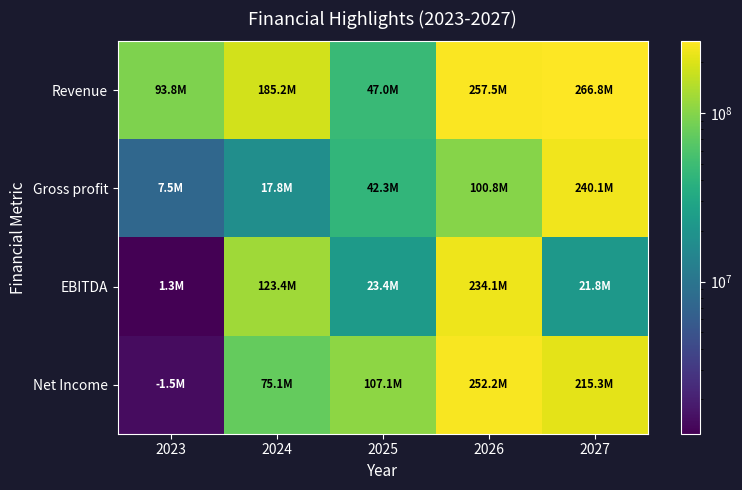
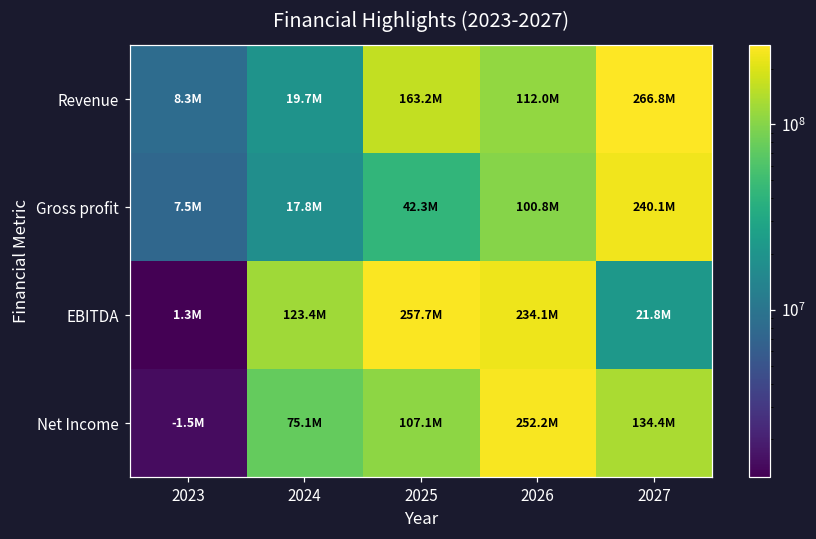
  {
    "Revenue": {
-     "2023": "93.8M",
-     "2024": "185.2M",
-     "2025": "47.0M",
-     "2026": "257.5M",
+     "2023": "8.3M",
+     "2024": "19.7M",
+     "2025": "163.2M",
+     "2026": "112.0M",
      "2027": "266.8M"
    },
    "Gross profit": {
      "2023": "7.5M",
      "2024": "17.8M",
      "2025": "42.3M",
      "2026": "100.8M",
      "2027": "240.1M"
    },
    "EBITDA": {
      "2023": "1.3M",
      "2024": "123.4M",
-     "2025": "23.4M",
+     "2025": "257.7M",
      "2026": "234.1M",
      "2027": "21.8M"
    },
    "Net Income": {
      "2023": "-1.5M",
      "2024": "75.1M",
      "2025": "107.1M",
      "2026": "252.2M",
-     "2027": "215.3M"
+     "2027": "134.4M"
    }
  }
